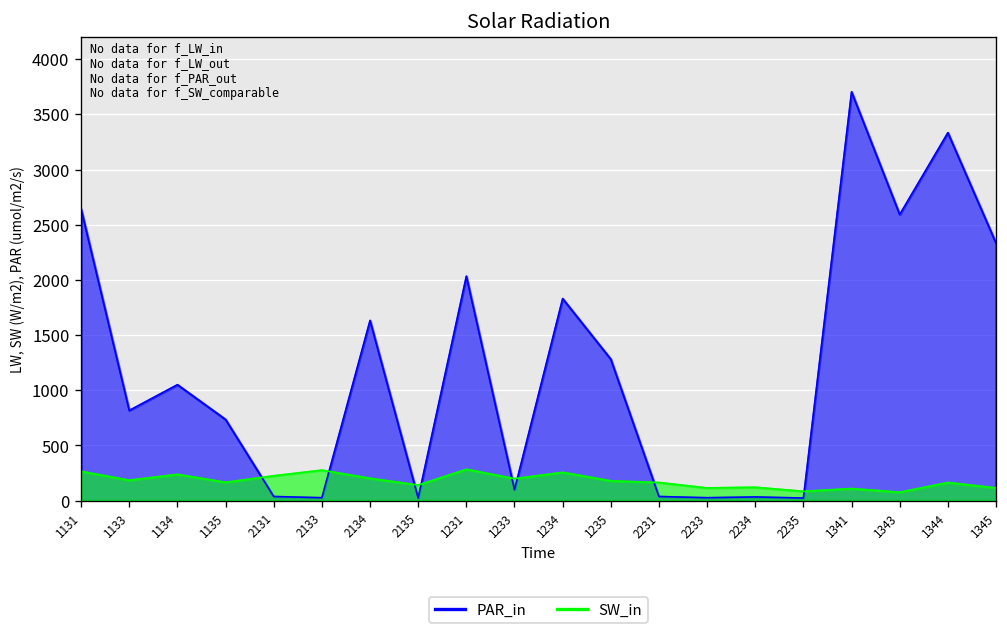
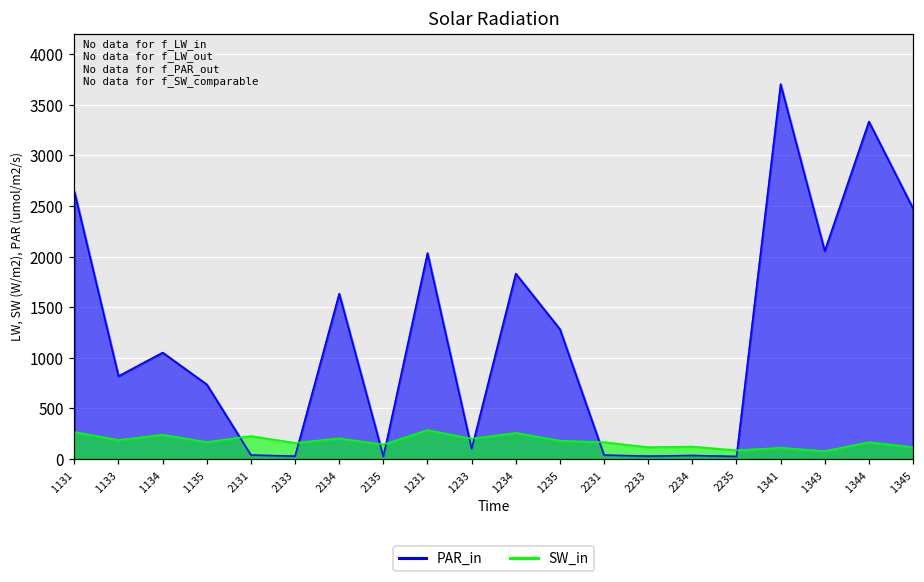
  {
    "PAR_in": {
      "1131": 2600,
      "1133": 800,
      "1134": 1100,
      "1135": 700,
      "2131": 0,
      "2133": 0,
      "2134": 1600,
      "2135": 0,
      "1231": 2000,
      "1233": 100,
      "1234": 1800,
      "1235": 1300,
      "2231": 0,
      "2233": 0,
      "2234": 0,
      "2235": 0,
      "1341": 3700,
-     "1343": 2600,
+     "1343": 2100,
      "1344": 3300,
-     "1345": 2300
+     "1345": 2500
    },
    "SW_in": {
      "1131": 300,
      "1133": 200,
      "1134": 200,
      "1135": 200,
      "2131": 200,
-     "2133": 300,
+     "2133": 200,
      "2134": 200,
      "2135": 100,
      "1231": 300,
      "1233": 200,
      "1234": 300,
      "1235": 200,
      "2231": 200,
      "2233": 100,
      "2234": 100,
      "2235": 100,
      "1341": 100,
      "1343": 100,
      "1344": 200,
      "1345": 100
    }
  }
